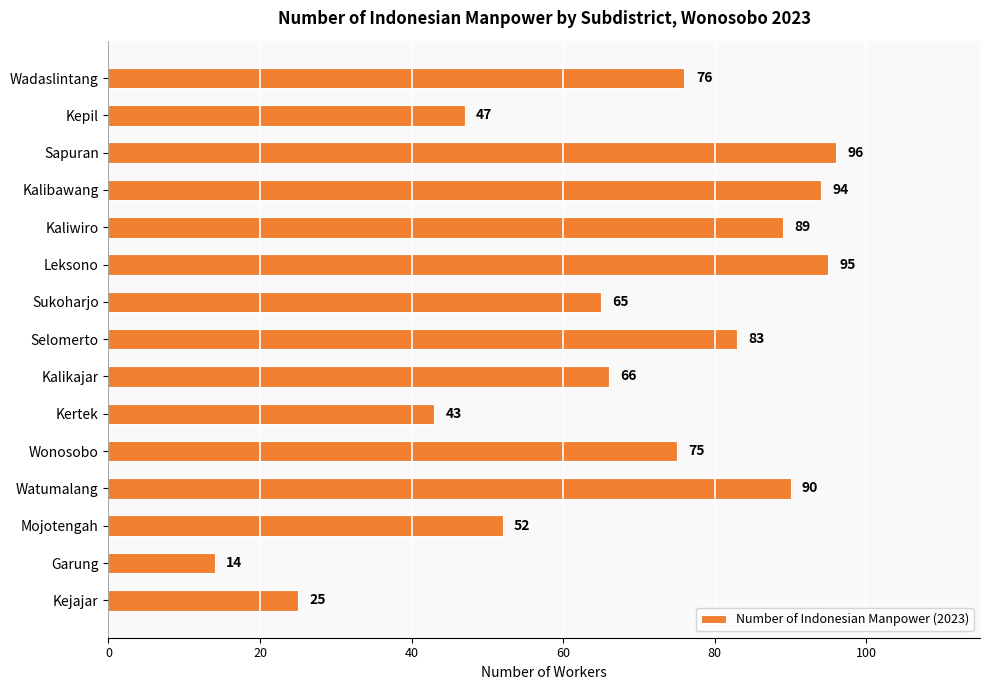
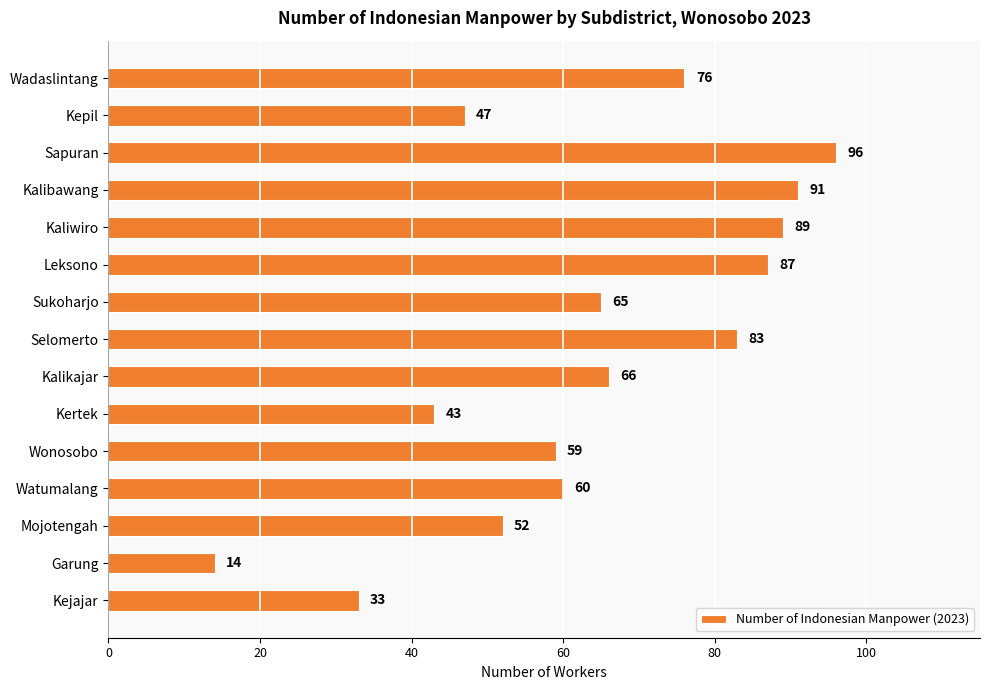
  {
    "Wadaslintang": 76,
    "Kepil": 47,
    "Sapuran": 96,
-   "Kalibawang": 94,
+   "Kalibawang": 91,
    "Kaliwiro": 89,
-   "Leksono": 95,
+   "Leksono": 87,
    "Sukoharjo": 65,
    "Selomerto": 83,
    "Kalikajar": 66,
    "Kertek": 43,
-   "Wonosobo": 75,
-   "Watumalang": 90,
+   "Wonosobo": 59,
+   "Watumalang": 60,
    "Mojotengah": 52,
    "Garung": 14,
-   "Kejajar": 25
+   "Kejajar": 33
  }
